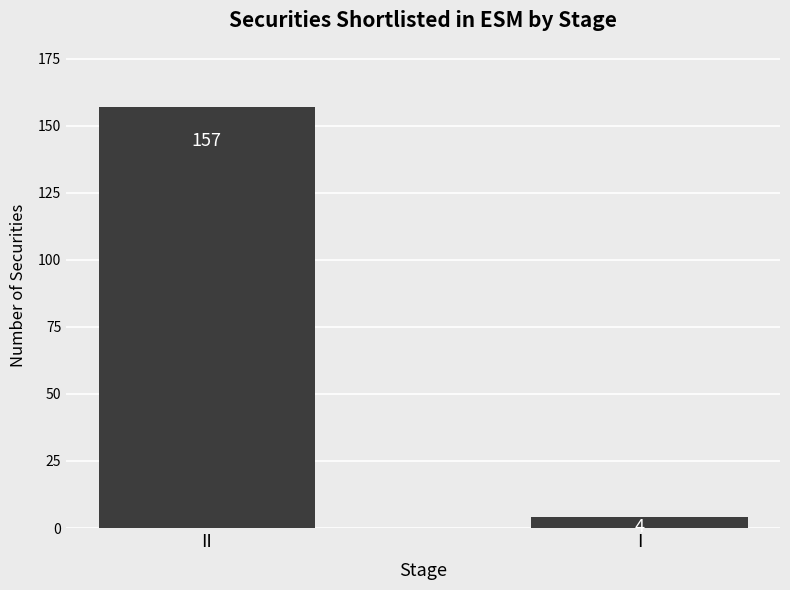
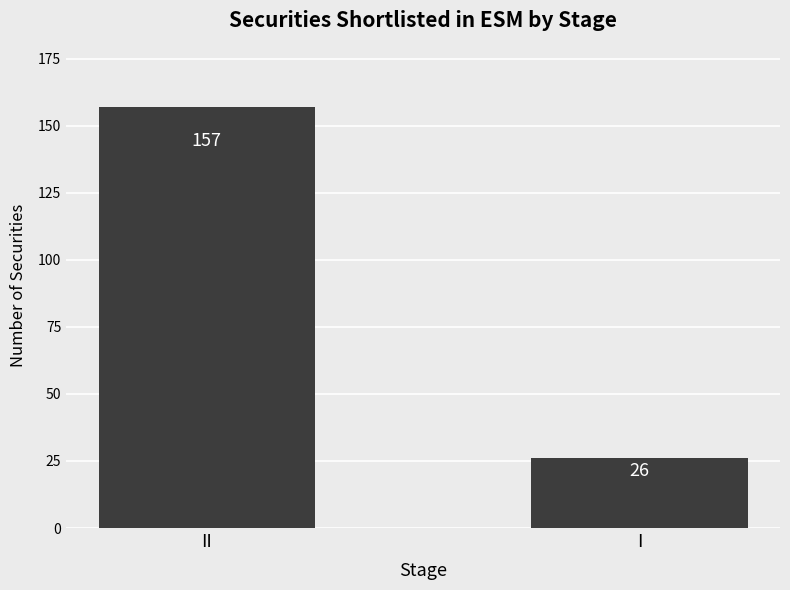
  {
    "II": 157,
-   "I": 4
+   "I": 26
  }
